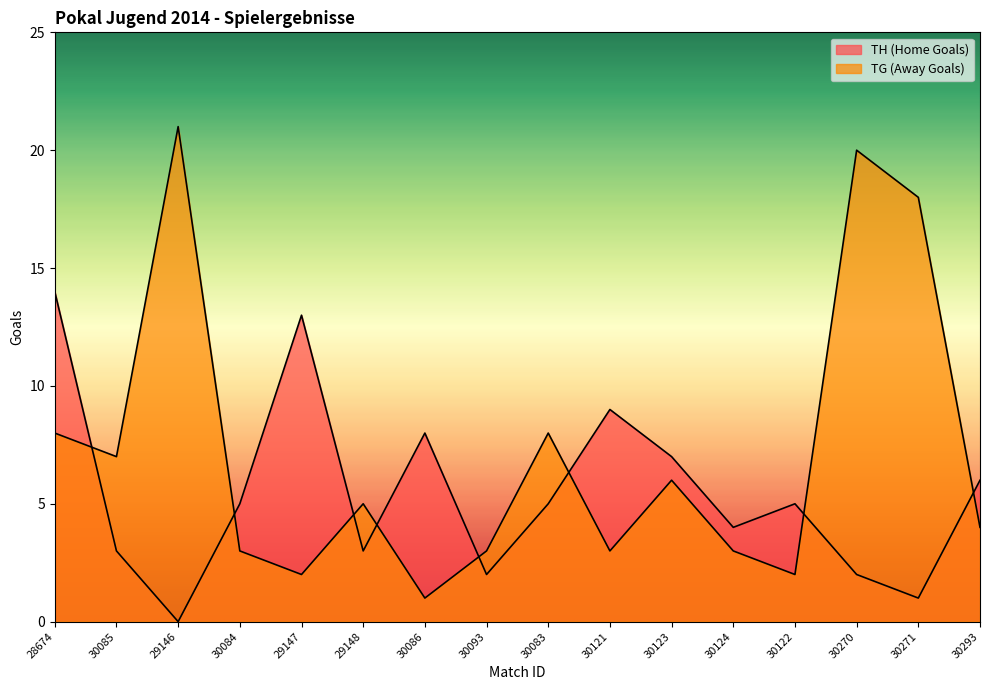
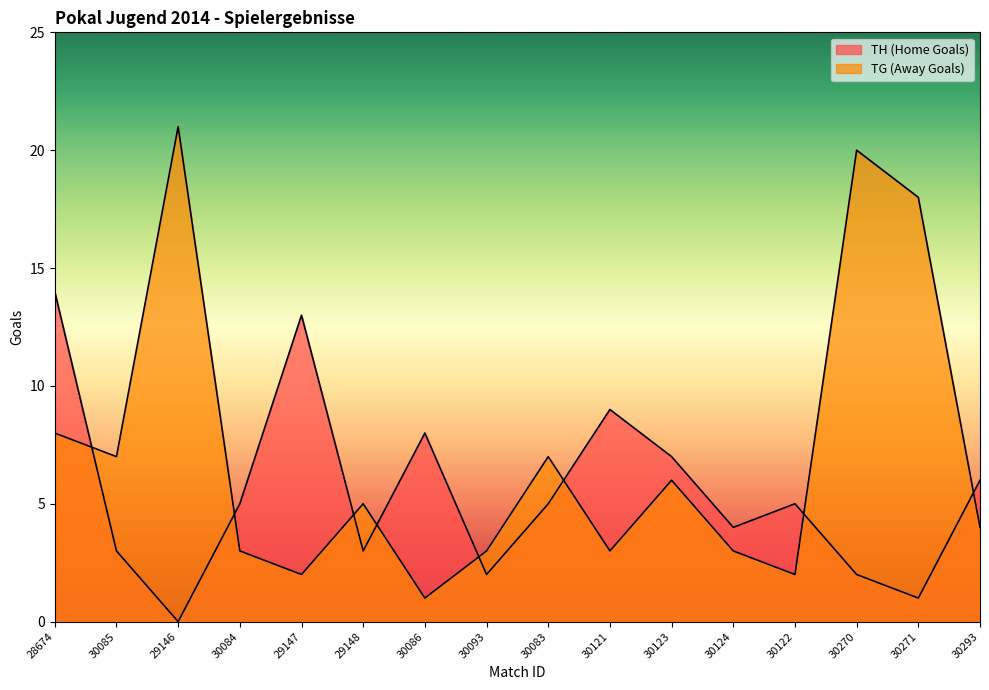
  {
    "TH (Home Goals)": {
      "28674": 14,
      "30085": 3,
      "29146": 0,
      "30084": 5,
      "29147": 13,
      "29148": 3,
      "30086": 8,
      "30093": 2,
      "30083": 5,
      "30121": 9,
      "30123": 7,
      "30124": 4,
      "30122": 5,
      "30270": 2,
      "30271": 1,
      "30293": 6
    },
    "TG (Away Goals)": {
      "28674": 8,
      "30085": 7,
      "29146": 21,
      "30084": 3,
      "29147": 2,
      "29148": 5,
      "30086": 1,
      "30093": 3,
-     "30083": 8,
+     "30083": 7,
      "30121": 3,
      "30123": 6,
      "30124": 3,
      "30122": 2,
      "30270": 20,
      "30271": 18,
      "30293": 4
    }
  }
